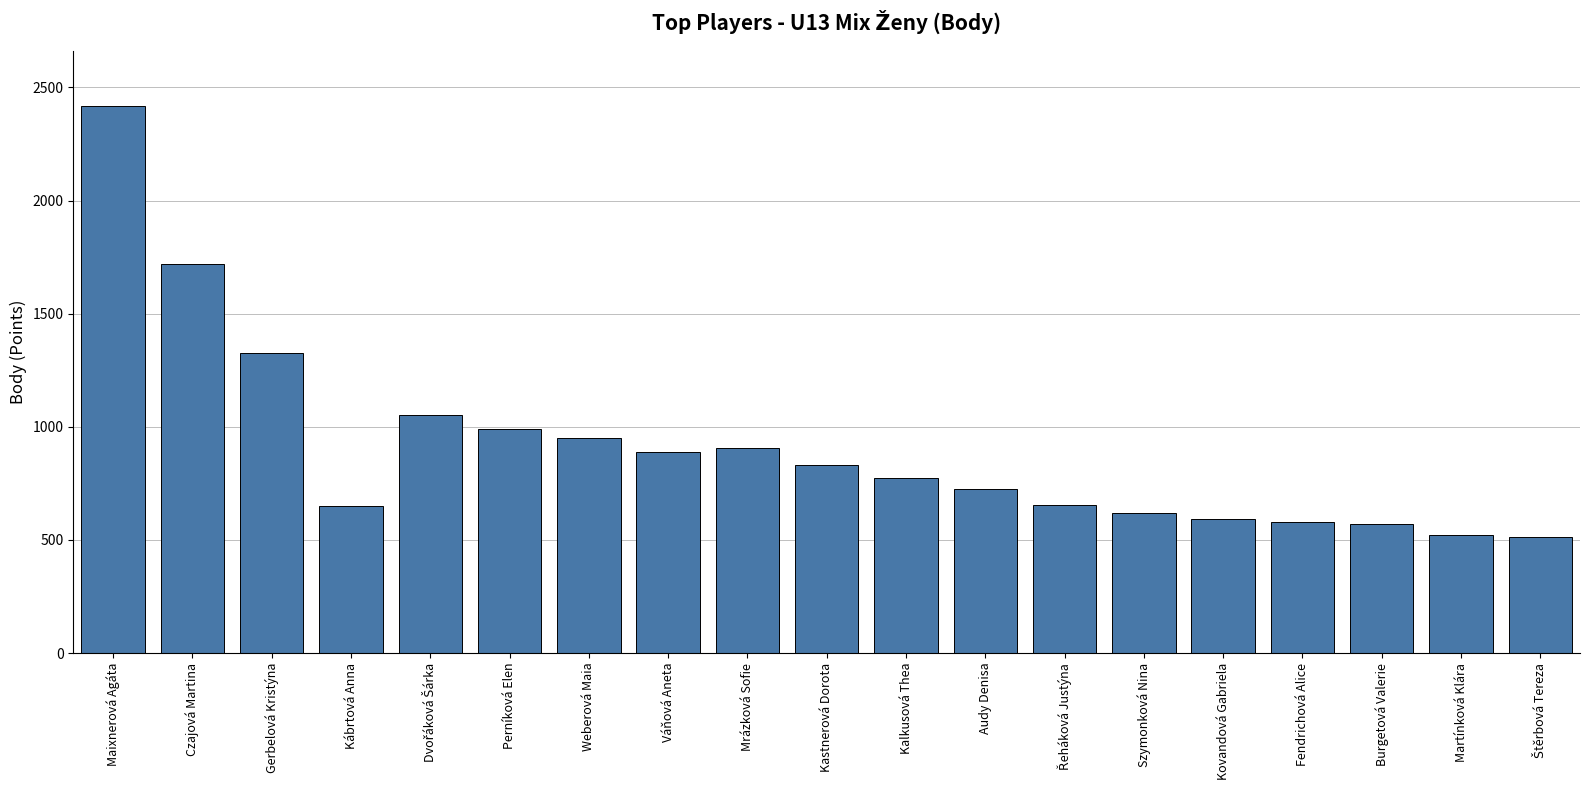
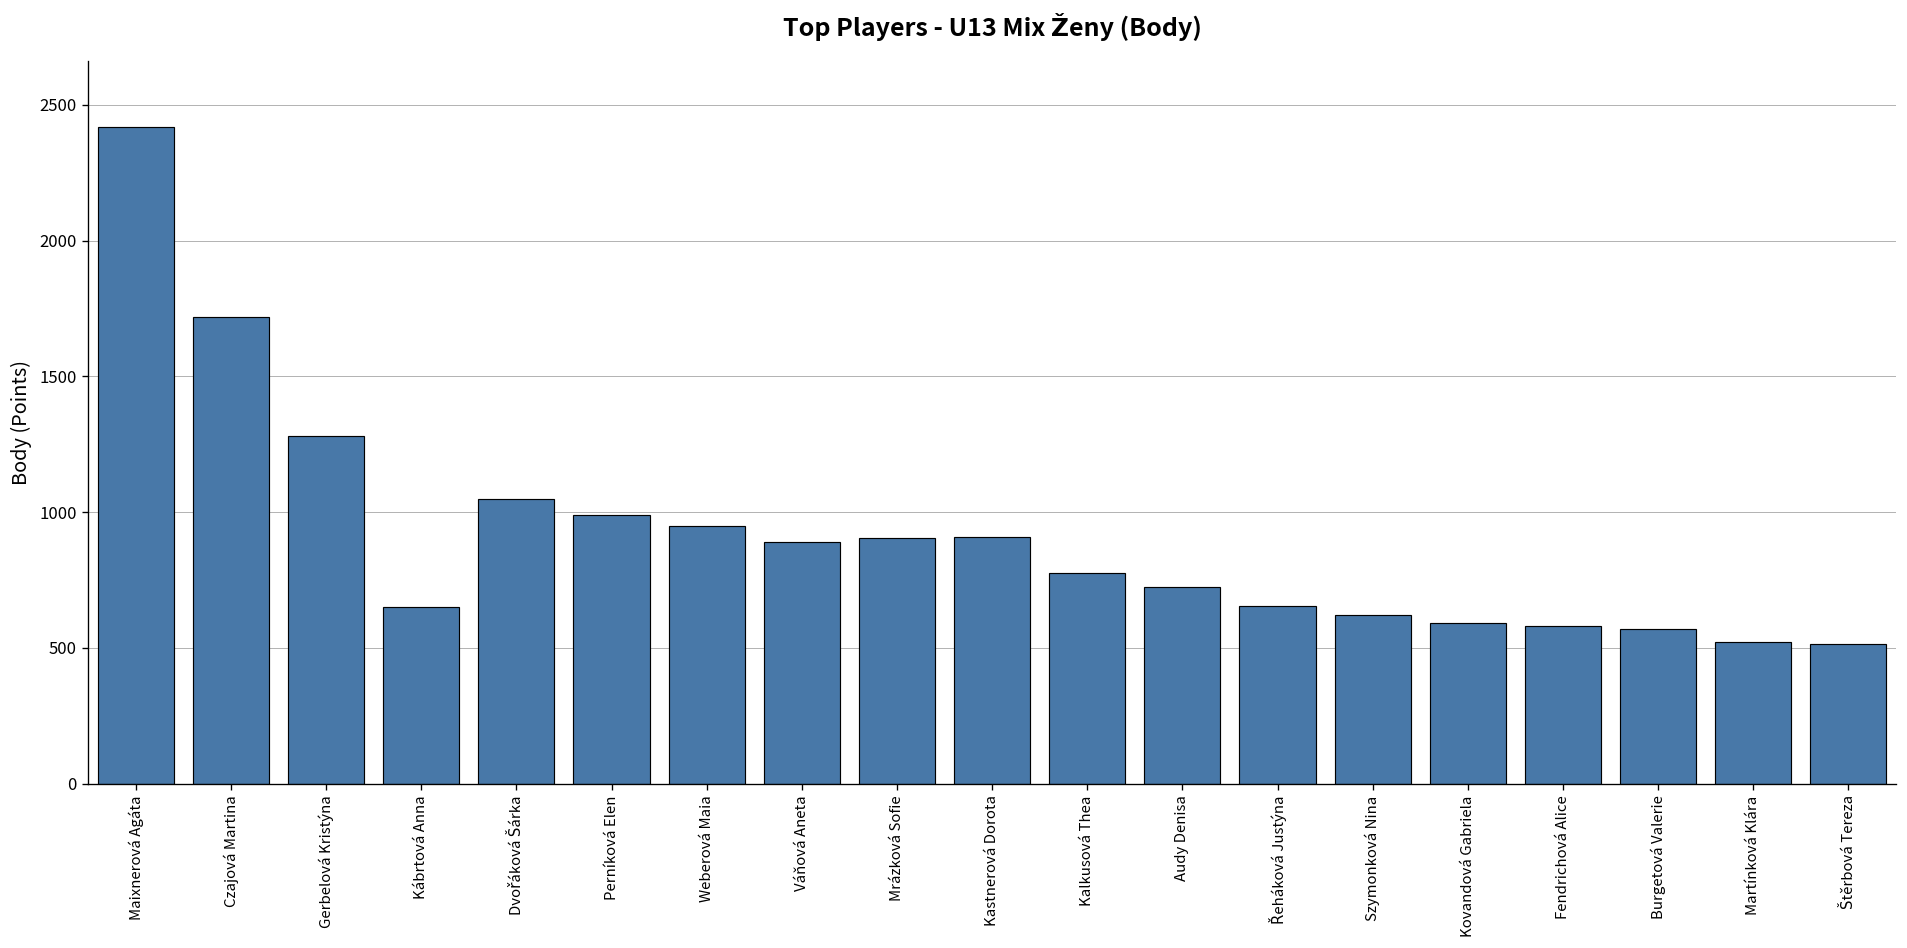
  {
    "Maixnerová Agáta": 2420,
    "Czajová Martina": 1720,
-   "Gerbelová Kristýna": 1330,
+   "Gerbelová Kristýna": 1280,
    "Kábrtová Anna": 650,
    "Dvořáková Šárka": 1050,
    "Perníková Elen": 990,
    "Weberová Maia": 950,
    "Váňová Aneta": 890,
    "Mrázková Sofie": 910,
-   "Kastnerová Dorota": 830,
+   "Kastnerová Dorota": 910,
    "Kalkusová Thea": 780,
    "Audy Denisa": 730,
    "Řeháková Justýna": 660,
    "Szymonková Nina": 620,
    "Kovandová Gabriela": 590,
    "Fendrichová Alice": 580,
    "Burgetová Valerie": 570,
    "Martínková Klára": 520,
    "Štěrbová Tereza": 510
  }
